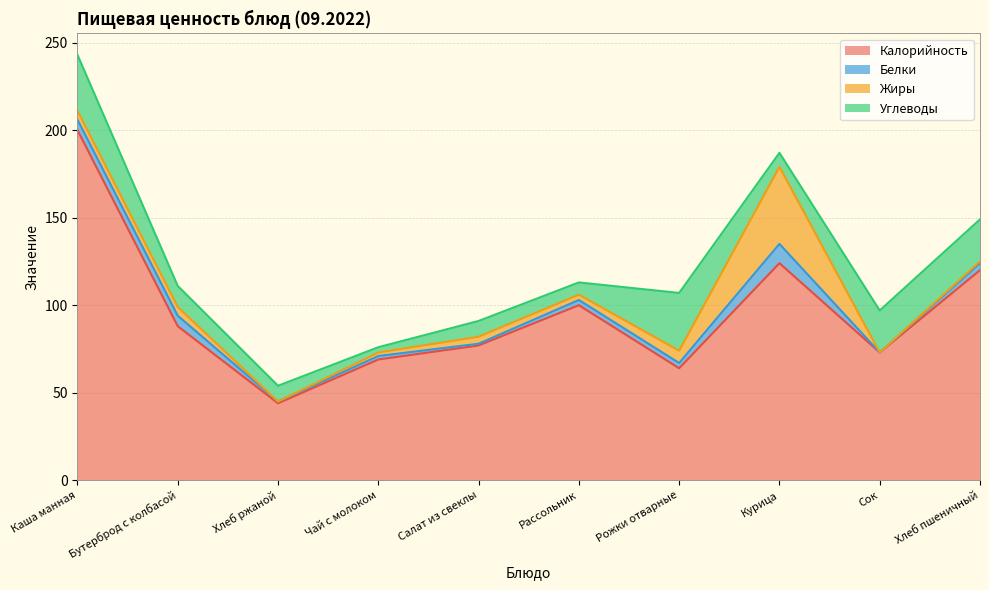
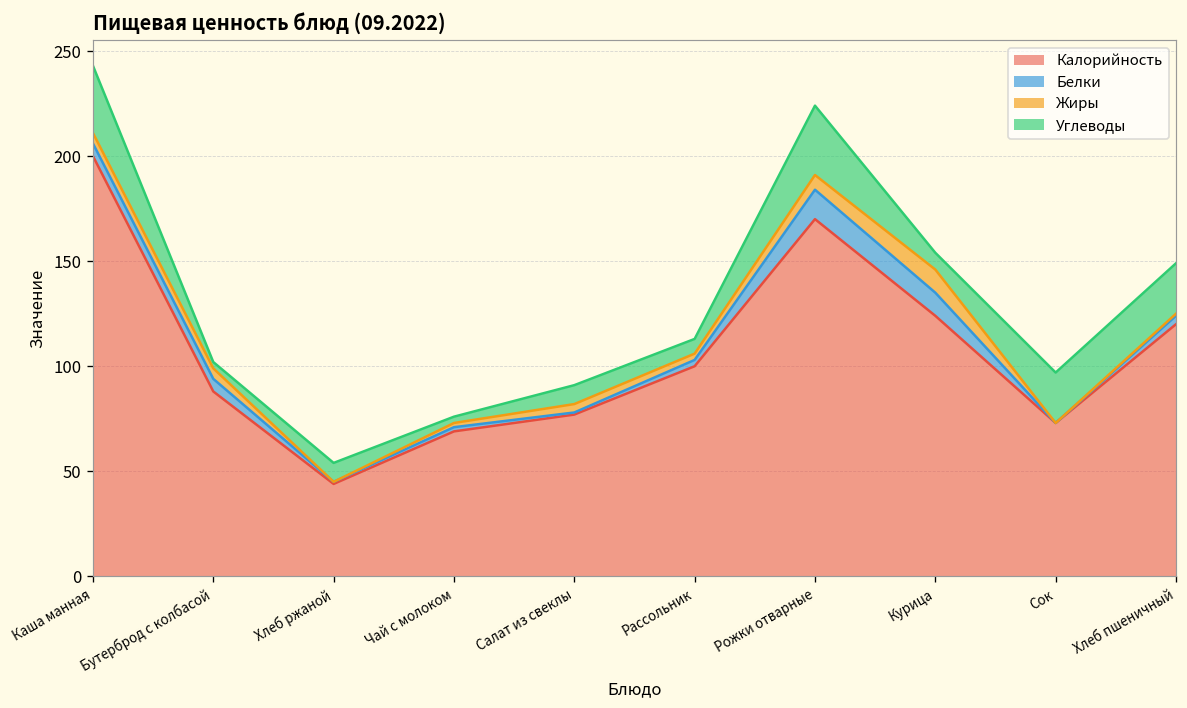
  {
    "Калорийность": {
      "Каша манная": 200,
      "Бутерброд с колбасой": 88,
      "Чай с молоком": 69,
      "Рассольник": 100,
-     "Рожки отварные": 64,
+     "Рожки отварные": 170,
      "Курица": 124,
      "Хлеб пшеничный": 120
    },
    "Белки": {
      "Каша манная": 6,
      "Бутерброд с колбасой": 6,
      "Чай с молоком": 2,
      "Рассольник": 3,
-     "Рожки отварные": 3,
+     "Рожки отварные": 14,
      "Курица": 11
    },
    "Жиры": {
      "Каша манная": 5,
      "Бутерброд с колбасой": 5,
      "Чай с молоком": 2,
      "Салат из свеклы": 4,
      "Рассольник": 3,
      "Рожки отварные": 7,
-     "Курица": 44
+     "Курица": 11
    },
    "Углеводы": {
      "Каша манная": 32,
-     "Бутерброд с колбасой": 12,
+     "Бутерброд с колбасой": 3,
      "Хлеб ржаной": 9,
      "Чай с молоком": 3,
      "Салат из свеклы": 9,
      "Рассольник": 7,
      "Рожки отварные": 33,
      "Курица": 8,
      "Сок": 24,
      "Хлеб пшеничный": 24
    }
  }
